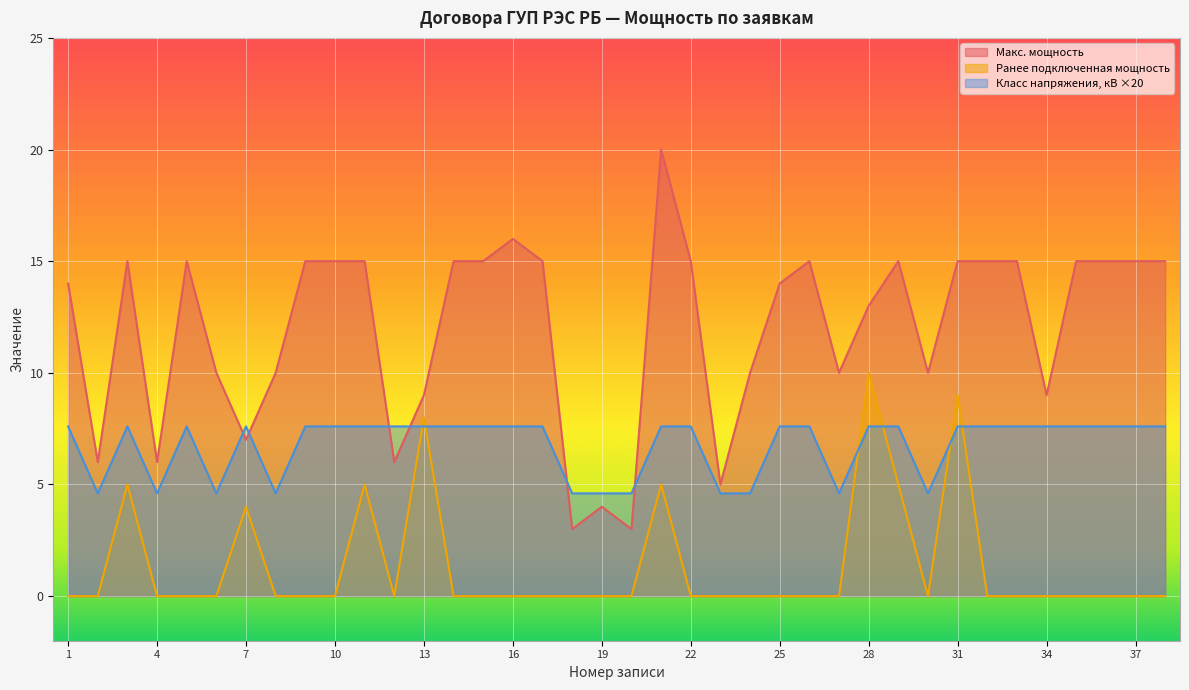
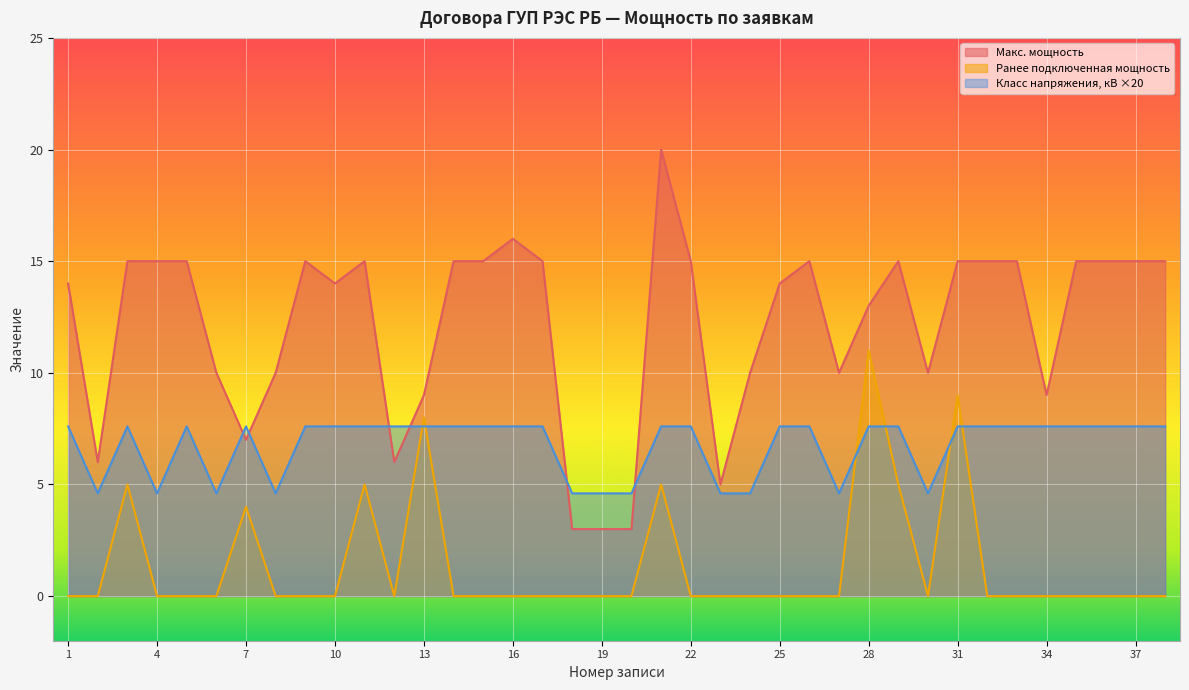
  {
    "Макс. мощность": {
      "1": 14,
-     "4": 6,
+     "4": 15,
      "7": 7,
-     "10": 15,
+     "10": 14,
      "13": 9,
      "16": 16,
-     "19": 4,
+     "19": 3,
      "22": 15,
      "25": 14,
      "28": 13,
      "31": 15,
      "34": 9,
      "37": 15
    },
    "Ранее подключенная мощность": {
      "1": 0,
      "4": 0,
      "7": 4,
      "10": 0,
      "13": 8,
      "16": 0,
      "19": 0,
      "22": 0,
      "25": 0,
-     "28": 10,
+     "28": 11,
      "31": 9,
      "34": 0,
      "37": 0
    },
    "Класс напряжения, кВ ×20": {
      "1": 7.6,
      "4": 4.6,
      "7": 7.6,
      "10": 7.6,
      "13": 7.6,
      "16": 7.6,
      "19": 4.6,
      "22": 7.6,
      "25": 7.6,
      "28": 7.6,
      "31": 7.6,
      "34": 7.6,
      "37": 7.6
    }
  }
